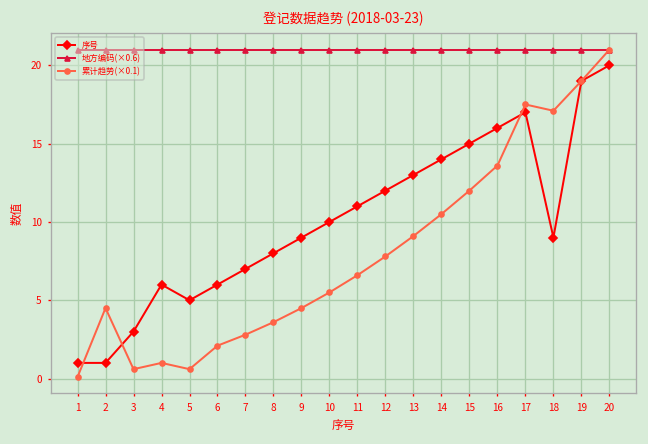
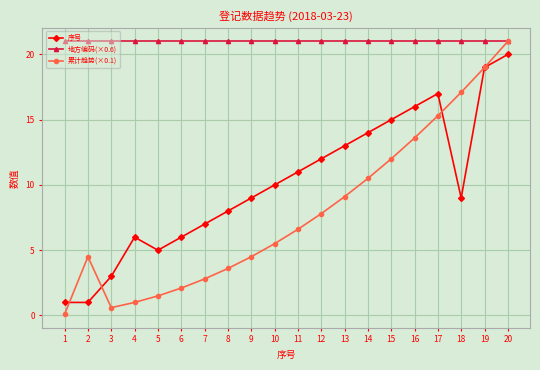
  {
    "序号": {
      "1": 1.0,
      "2": 1.0,
      "3": 3.0,
      "4": 6.0,
      "5": 5.0,
      "6": 6.0,
      "7": 7.0,
      "8": 8.0,
      "9": 9.0,
      "10": 10.0,
      "11": 11.0,
      "12": 12.0,
      "13": 13.0,
      "14": 14.0,
      "15": 15.0,
      "16": 16.0,
      "17": 17.0,
      "18": 9.0,
      "20": 20.0
    },
    "地方编码(×0.6)": {
      "4": 21.0,
      "5": 21.0,
      "6": 21.0,
      "7": 21.0,
      "8": 21.0,
      "9": 21.0,
      "10": 21.0,
      "11": 21.0,
      "12": 21.0,
      "13": 21.0,
      "14": 21.0,
      "15": 21.0,
      "16": 21.0,
      "17": 21.0,
      "18": 21.0,
      "19": 21.0
    },
    "累计趋势(×0.1)": {
      "1": 0.1,
      "2": 4.5,
      "3": 0.6,
      "4": 1.0,
-     "5": 0.6,
+     "5": 1.5,
      "6": 2.1,
      "7": 2.8,
      "8": 3.6,
      "9": 4.5,
      "10": 5.5,
      "11": 6.6,
      "12": 7.8,
      "13": 9.1,
      "14": 10.5,
      "15": 12.0,
      "16": 13.6,
-     "17": 17.5,
+     "17": 15.3,
      "18": 17.1
    }
  }
